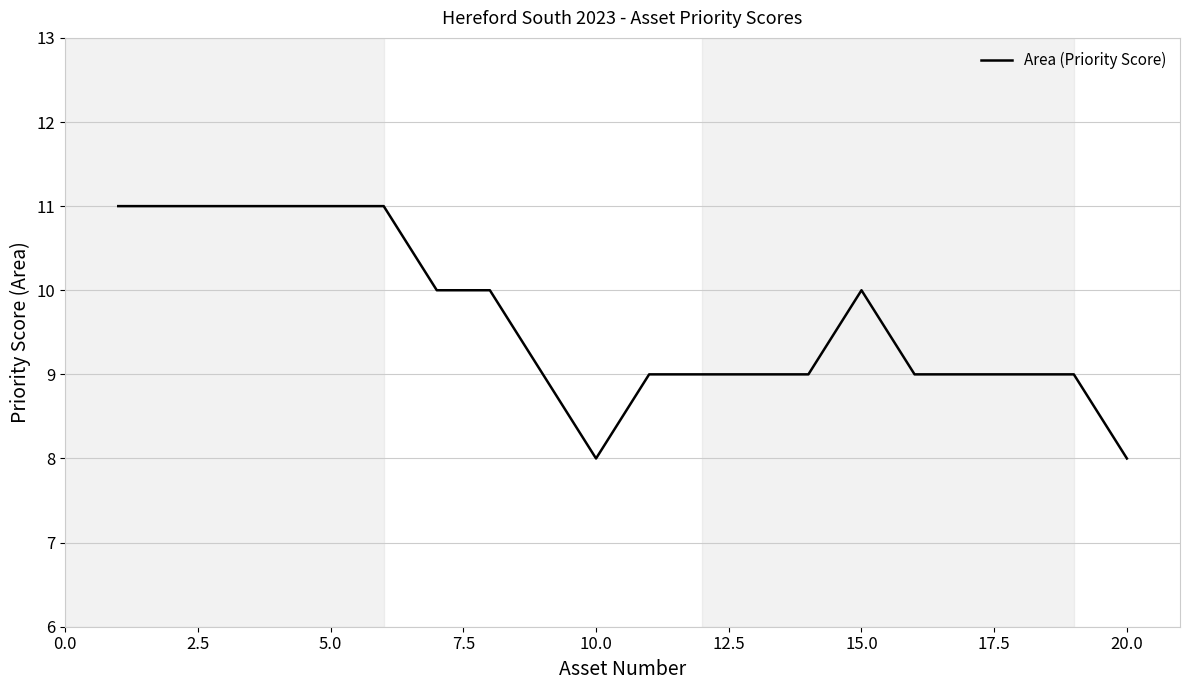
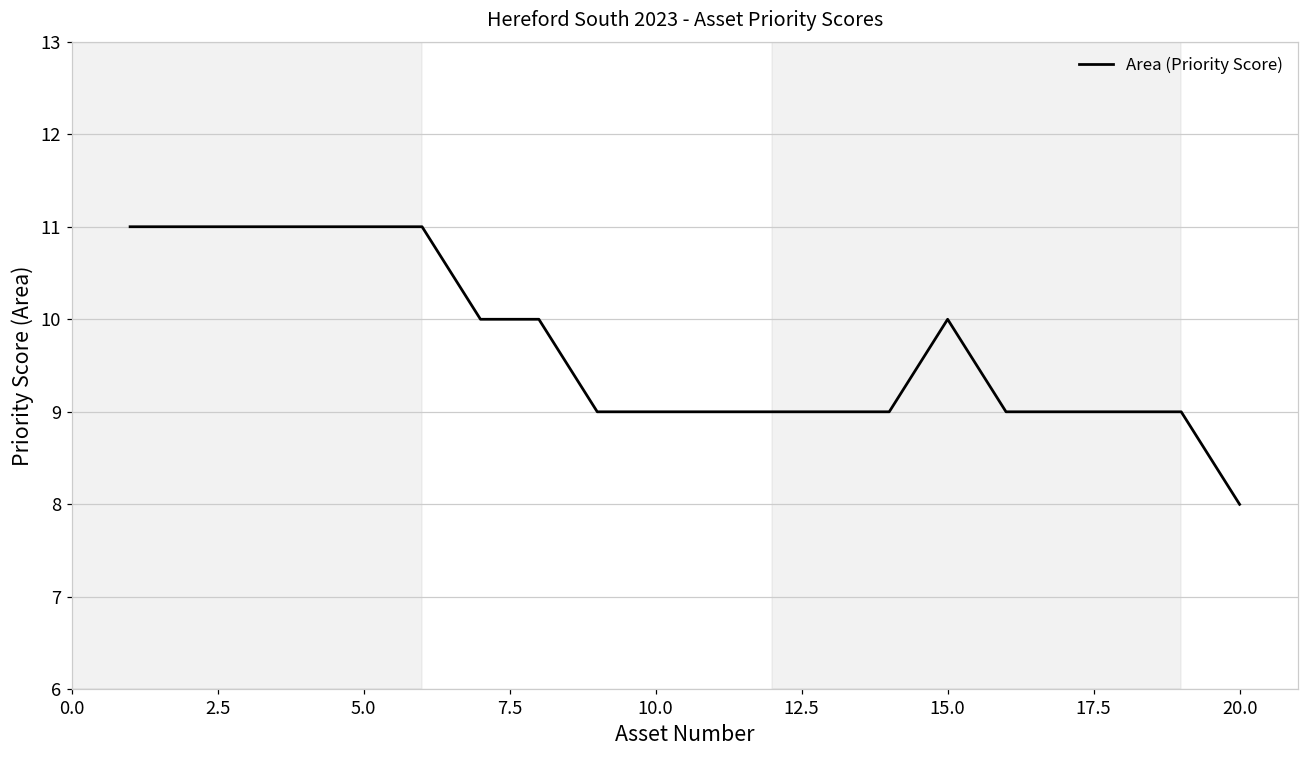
  {
    "5.0": 11,
-   "10.0": 8,
+   "10.0": 9,
    "15.0": 10,
    "20.0": 8
  }
